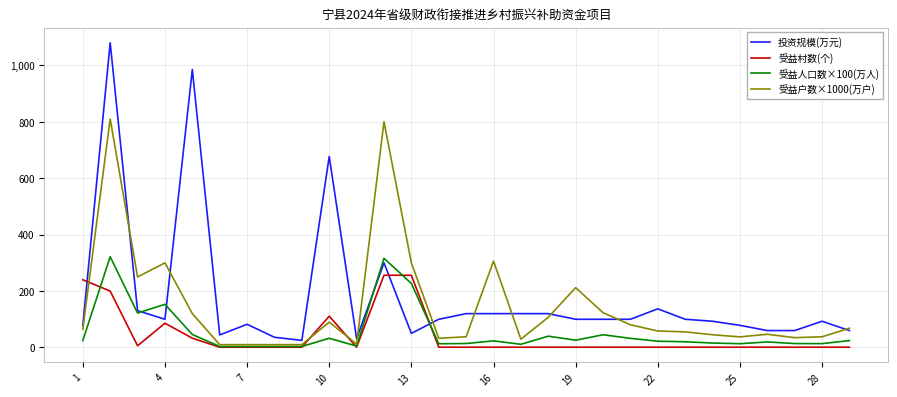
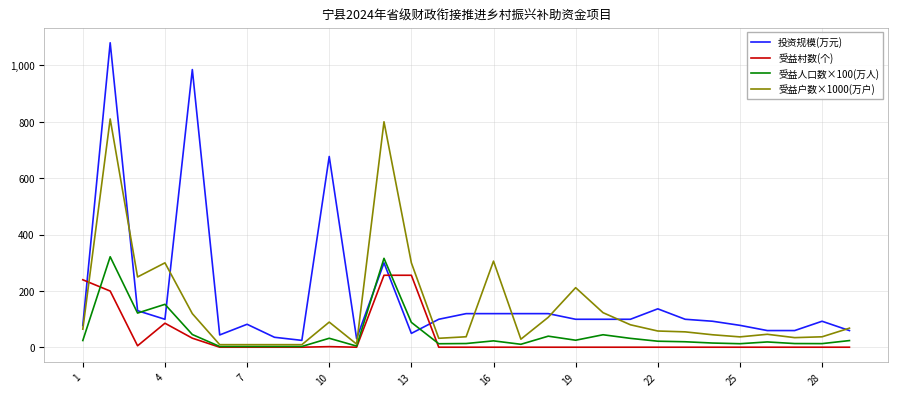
  {
    "投资规模(万元)": {
      "1": 80,
      "4": 100,
      "7": 80,
      "10": 680,
      "13": 50,
      "16": 120,
      "19": 100,
      "22": 140,
      "25": 80,
      "28": 90
    },
    "受益村数(个)": {
      "1": 240,
      "4": 90,
-     "10": 110,
+     "10": 0,
      "13": 260,
      "16": 0,
      "19": 0,
      "22": 0,
      "25": 0,
      "28": 0
    },
    "受益人口数×100(万人)": {
      "1": 20,
      "4": 150,
      "10": 30,
-     "13": 230,
+     "13": 90,
      "16": 20,
      "19": 30,
      "22": 20,
      "25": 10,
      "28": 10
    },
    "受益户数×1000(万户)": {
      "1": 70,
      "4": 300,
      "10": 90,
      "13": 300,
      "16": 310,
      "19": 210,
      "22": 60,
      "25": 40,
      "28": 40
    }
  }
